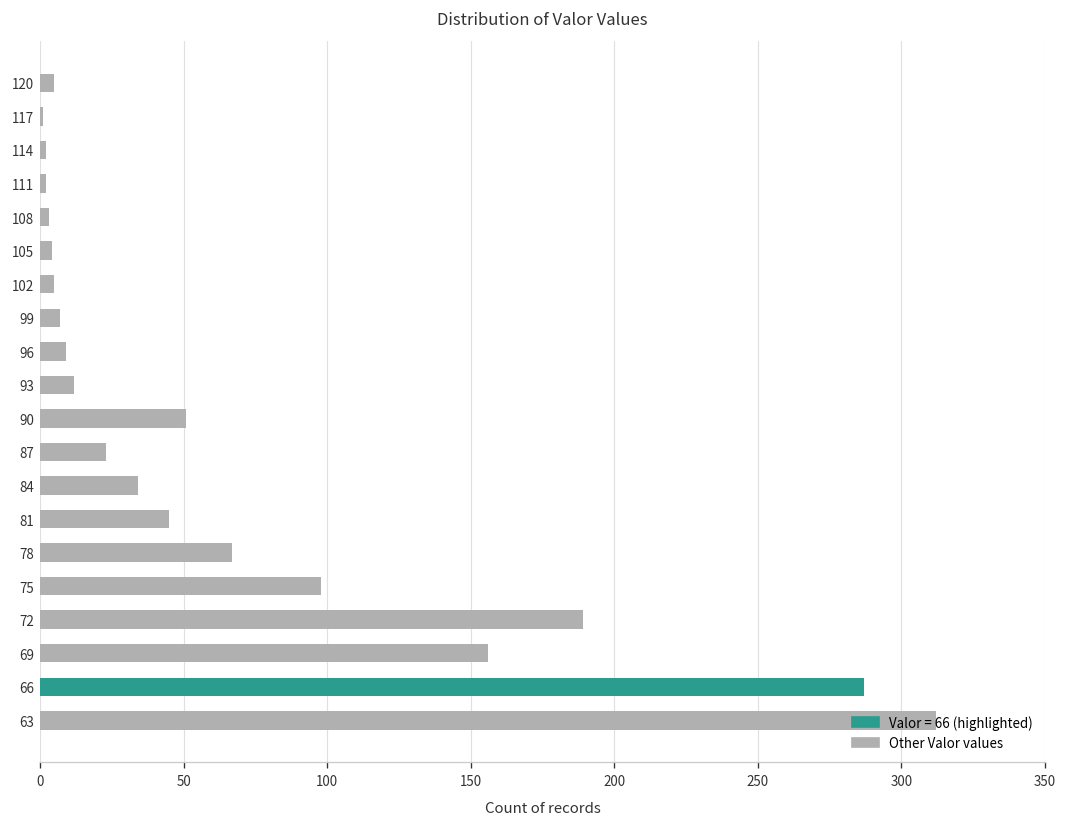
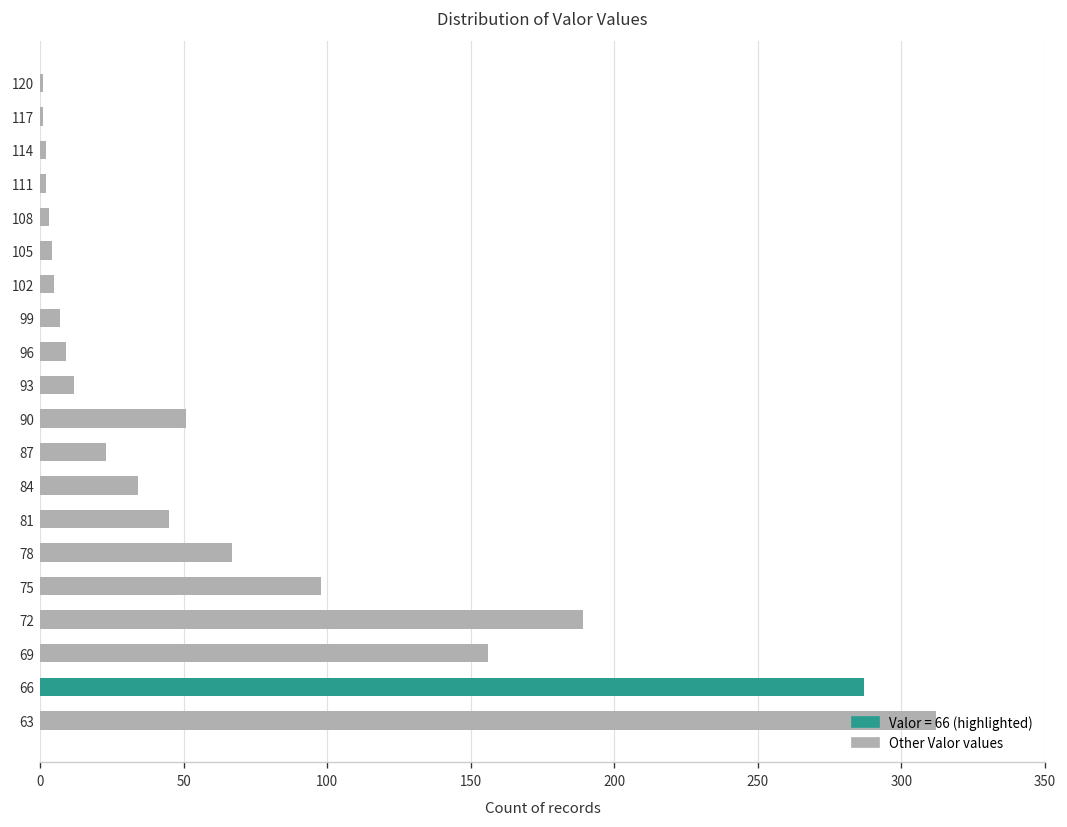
  {
-   "120": 5,
+   "120": 1,
    "114": 2,
    "111": 2,
    "108": 3,
    "105": 4,
    "102": 5,
    "99": 7,
    "96": 9,
    "93": 12,
    "90": 51,
    "87": 23,
    "84": 34,
    "81": 45,
    "78": 67,
    "75": 98,
    "72": 189,
    "69": 156,
    "66": 287,
    "63": 312
  }
